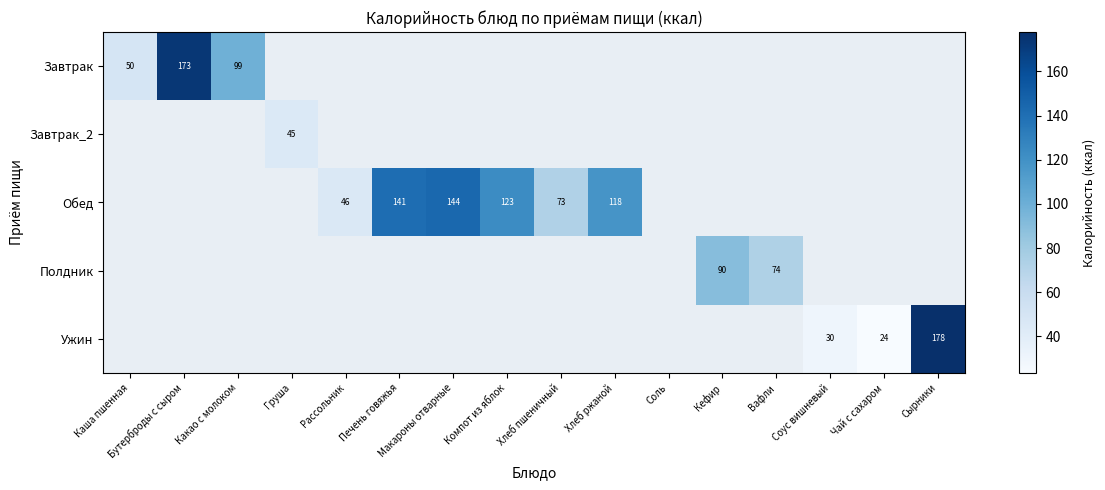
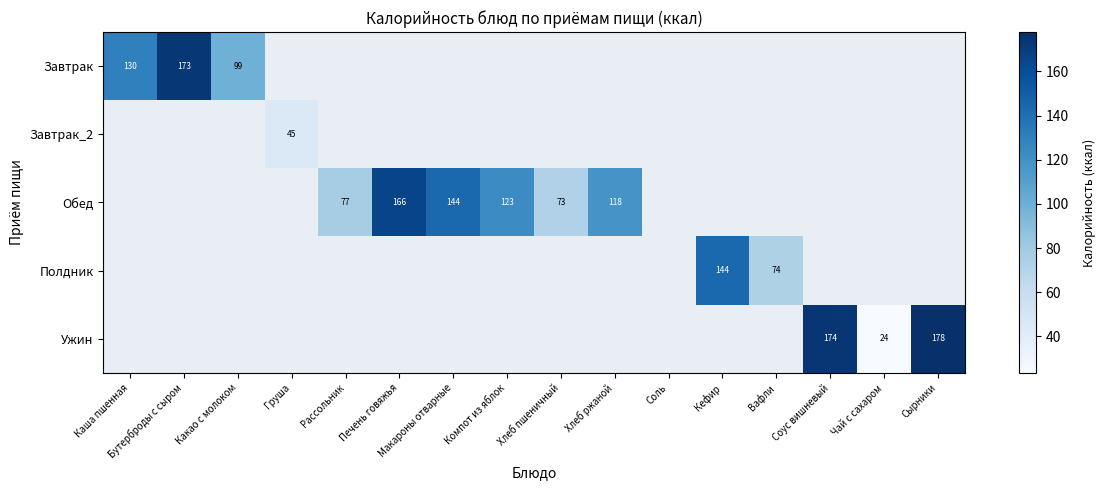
  {
    "Завтрак": {
-     "Каша пшенная": 50,
+     "Каша пшенная": 130,
      "Бутерброды с сыром": 173,
      "Какао с молоком": 99
    },
    "Завтрак_2": {
      "Груша": 45
    },
    "Обед": {
-     "Рассольник": 46,
-     "Печень говяжья": 141,
+     "Рассольник": 77,
+     "Печень говяжья": 166,
      "Макароны отварные": 144,
      "Компот из яблок": 123,
      "Хлеб пшеничный": 73,
      "Хлеб ржаной": 118
    },
    "Полдник": {
-     "Кефир": 90,
+     "Кефир": 144,
      "Вафли": 74
    },
    "Ужин": {
-     "Соус вишневый": 30,
+     "Соус вишневый": 174,
      "Чай с сахаром": 24,
      "Сырники": 178
    }
  }
